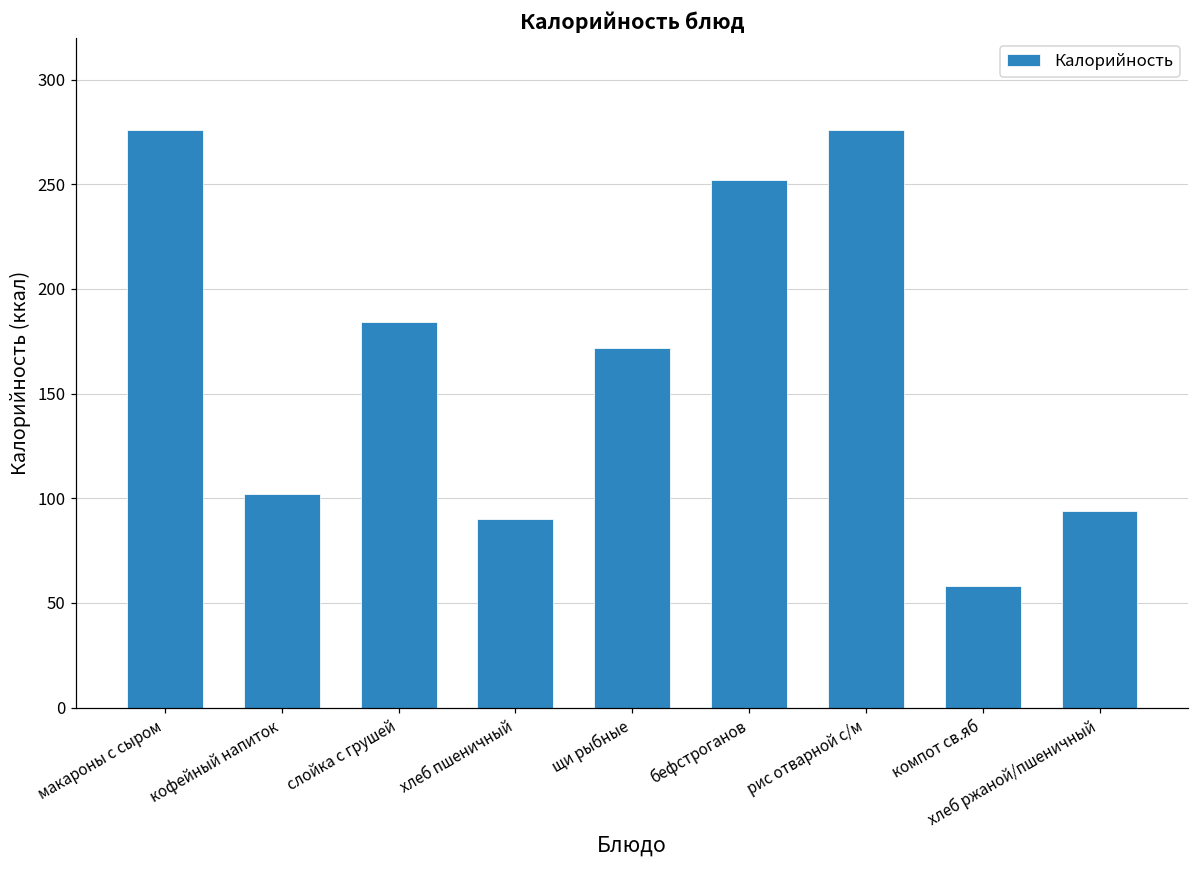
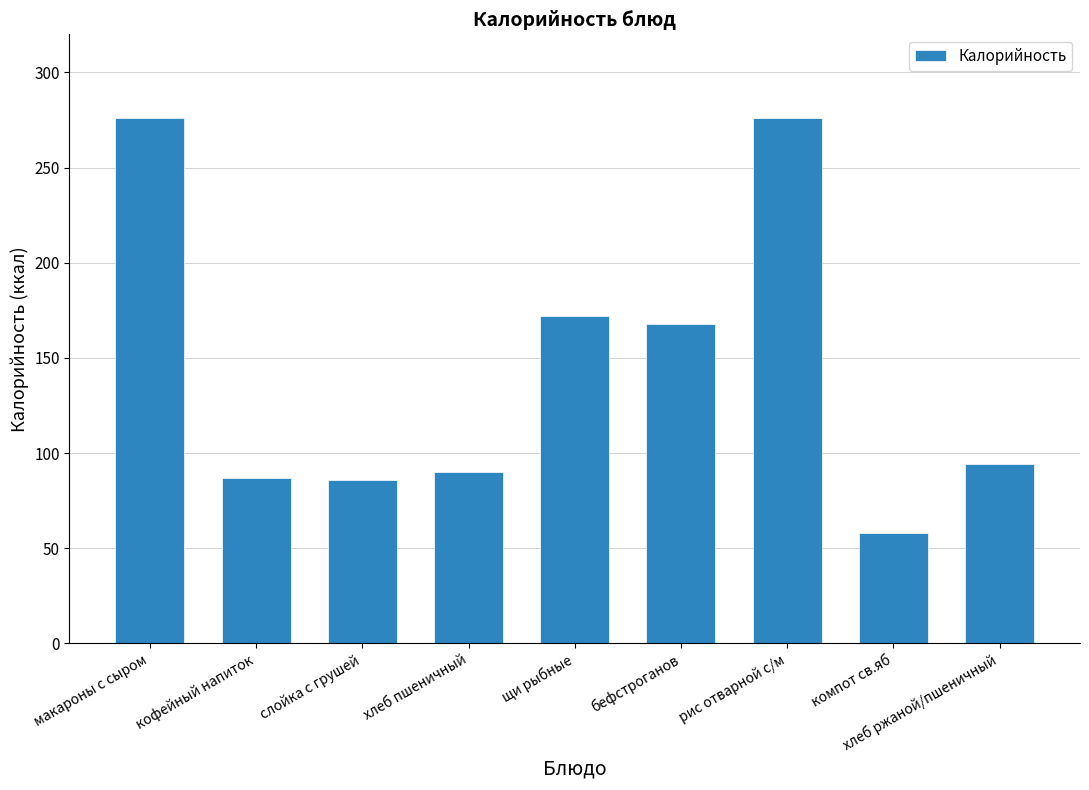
  {
    "макароны с сыром": 276,
-   "кофейный напиток": 102,
-   "слойка с грушей": 184,
+   "кофейный напиток": 87,
+   "слойка с грушей": 86,
    "хлеб пшеничный": 90,
    "щи рыбные": 172,
-   "бефстроганов": 252,
+   "бефстроганов": 168,
    "рис отварной с/м": 276,
    "компот св.яб": 58,
    "хлеб ржаной/пшеничный": 94
  }
